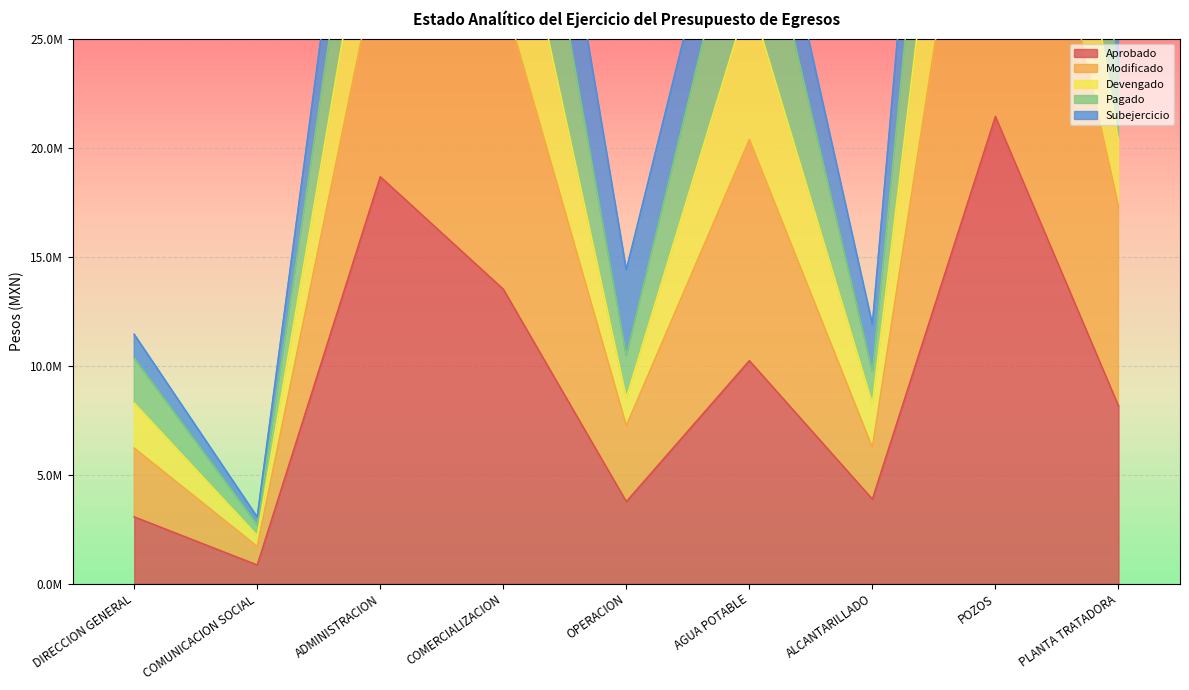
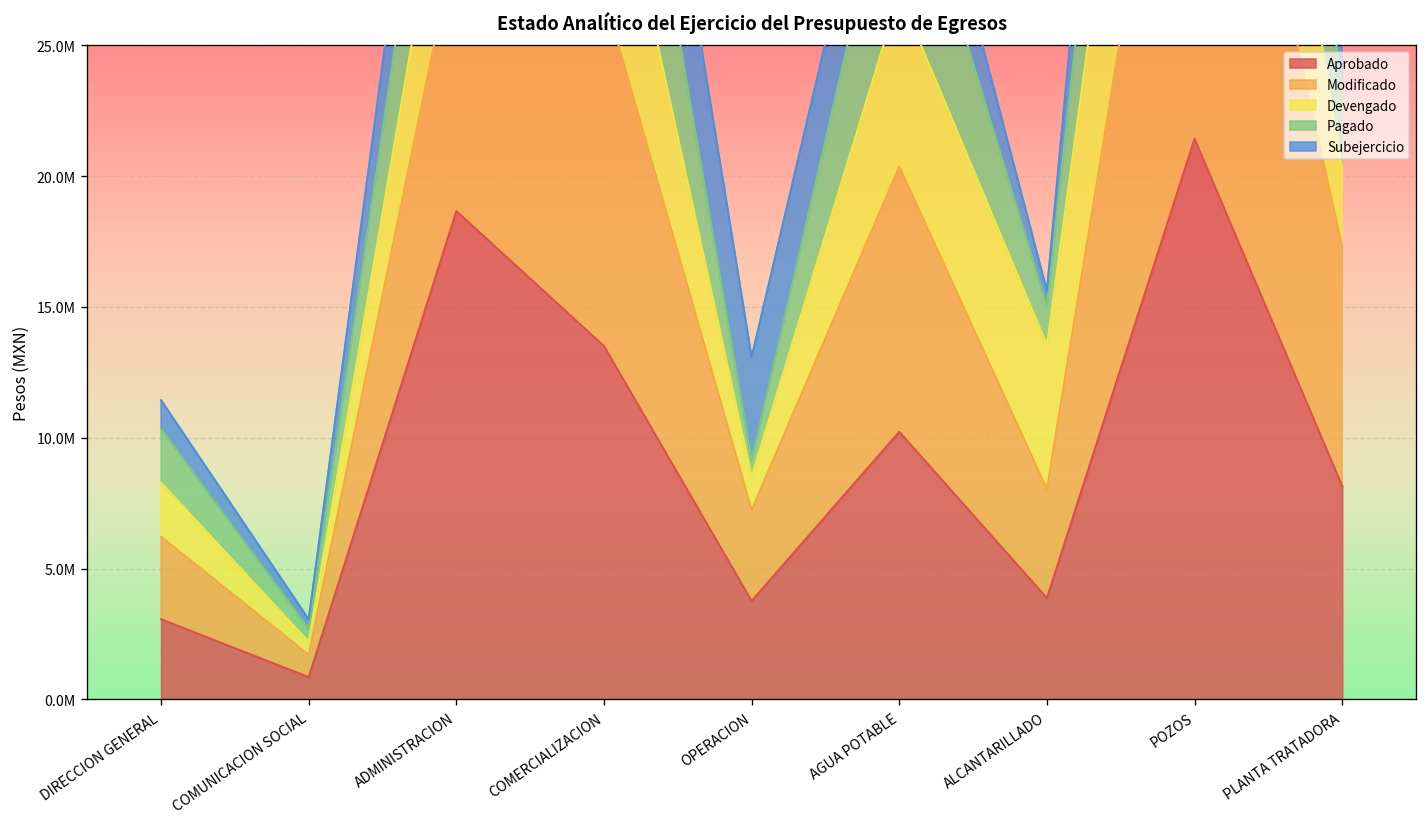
  {
    "Aprobado": {
      "DIRECCION GENERAL": 3100000,
      "COMUNICACION SOCIAL": 900000,
      "ADMINISTRACION": 18700000,
      "COMERCIALIZACION": 13500000,
      "OPERACION": 3800000,
      "AGUA POTABLE": 10200000,
      "ALCANTARILLADO": 3900000,
      "POZOS": 21400000,
      "PLANTA TRATADORA": 8200000
    },
    "Modificado": {
      "DIRECCION GENERAL": 3200000,
      "COMUNICACION SOCIAL": 900000,
      "OPERACION": 3500000,
      "AGUA POTABLE": 10100000,
-     "ALCANTARILLADO": 2400000,
+     "ALCANTARILLADO": 4200000,
      "PLANTA TRATADORA": 9200000
    },
    "Devengado": {
      "DIRECCION GENERAL": 2100000,
      "COMUNICACION SOCIAL": 500000,
      "OPERACION": 1300000,
-     "ALCANTARILLADO": 2000000,
+     "ALCANTARILLADO": 5500000,
      "PLANTA TRATADORA": 3000000
    },
    "Pagado": {
      "DIRECCION GENERAL": 2100000,
      "COMUNICACION SOCIAL": 500000,
-     "OPERACION": 2000000,
+     "OPERACION": 600000,
      "ALCANTARILLADO": 1500000
    },
    "Subejercicio": {
      "DIRECCION GENERAL": 1100000,
      "COMUNICACION SOCIAL": 400000,
      "OPERACION": 3900000,
-     "ALCANTARILLADO": 2200000
+     "ALCANTARILLADO": 600000
    }
  }
